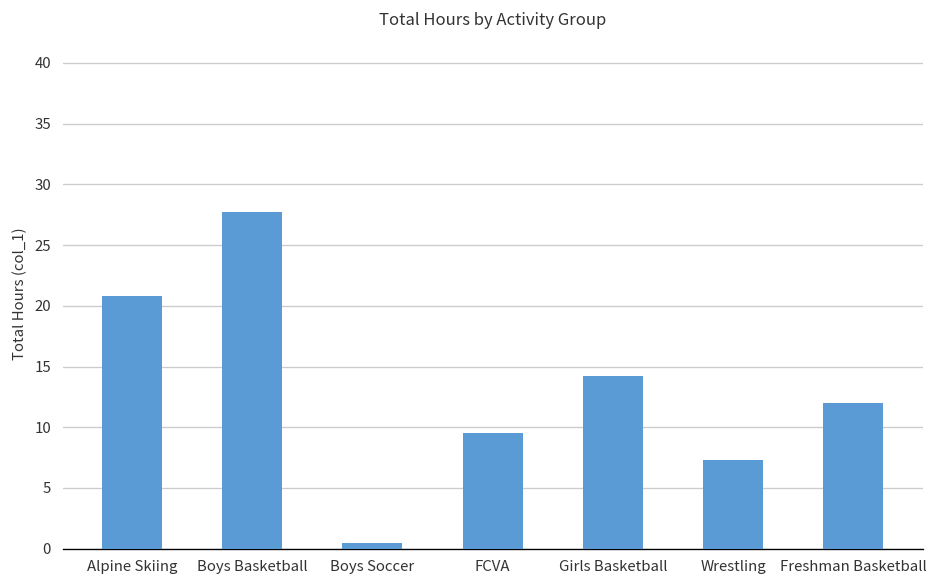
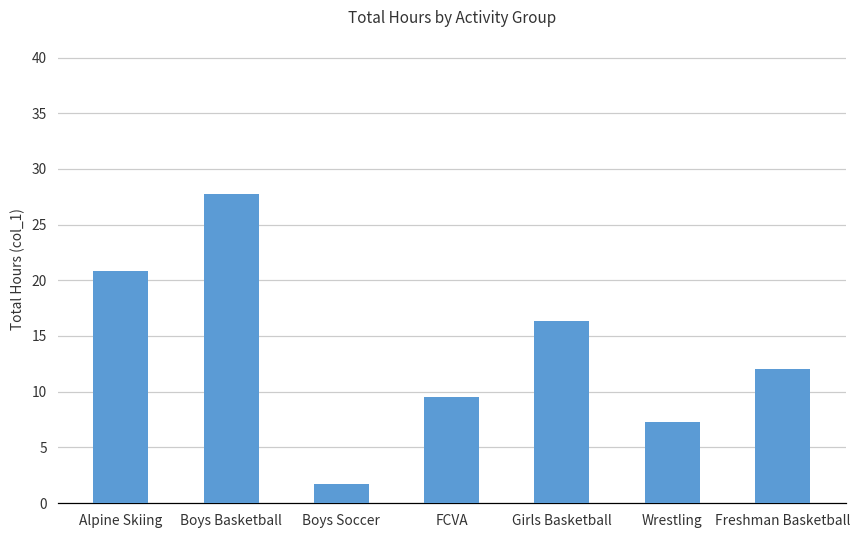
  {
    "Alpine Skiing": 20.8,
    "Boys Basketball": 27.8,
-   "Boys Soccer": 0.5,
+   "Boys Soccer": 1.8,
    "FCVA": 9.5,
-   "Girls Basketball": 14.3,
+   "Girls Basketball": 16.4,
    "Wrestling": 7.3,
    "Freshman Basketball": 12.0
  }
